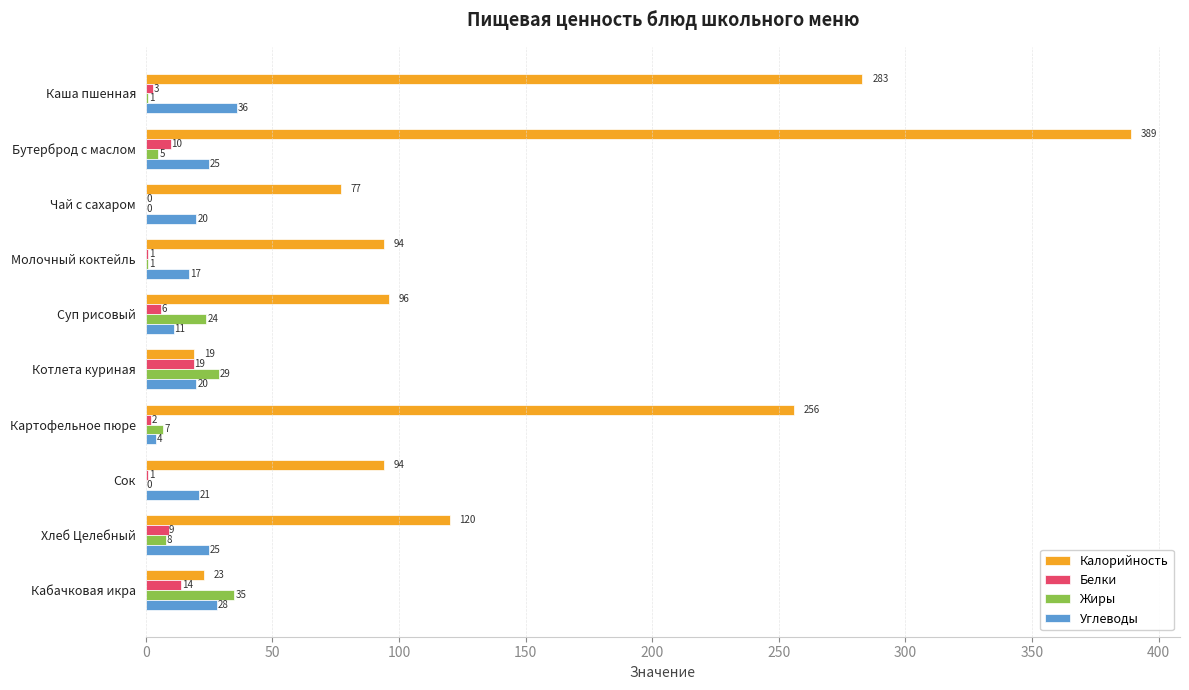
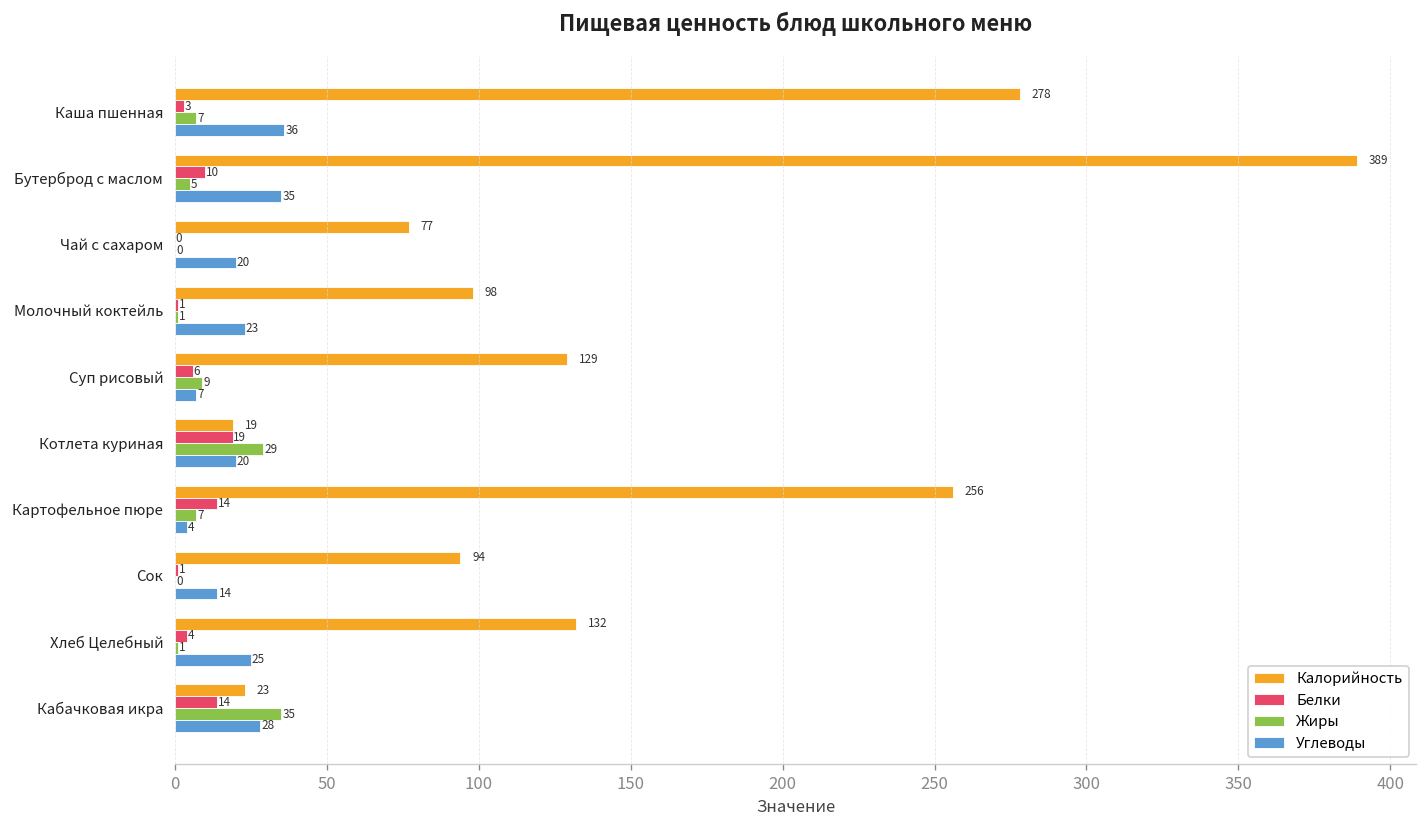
  {
    "Калорийность": {
-     "Каша пшенная": 283,
+     "Каша пшенная": 278,
      "Бутерброд с маслом": 389,
      "Чай с сахаром": 77,
-     "Молочный коктейль": 94,
-     "Суп рисовый": 96,
+     "Молочный коктейль": 98,
+     "Суп рисовый": 129,
      "Котлета куриная": 19,
      "Картофельное пюре": 256,
      "Сок": 94,
-     "Хлеб Целебный": 120,
+     "Хлеб Целебный": 132,
      "Кабачковая икра": 23
    },
    "Белки": {
      "Каша пшенная": 3,
      "Бутерброд с маслом": 10,
      "Чай с сахаром": 0,
      "Молочный коктейль": 1,
      "Суп рисовый": 6,
      "Котлета куриная": 19,
-     "Картофельное пюре": 2,
+     "Картофельное пюре": 14,
      "Сок": 1,
-     "Хлеб Целебный": 9,
+     "Хлеб Целебный": 4,
      "Кабачковая икра": 14
    },
    "Жиры": {
-     "Каша пшенная": 1,
+     "Каша пшенная": 7,
      "Бутерброд с маслом": 5,
      "Чай с сахаром": 0,
      "Молочный коктейль": 1,
-     "Суп рисовый": 24,
+     "Суп рисовый": 9,
      "Котлета куриная": 29,
      "Картофельное пюре": 7,
      "Сок": 0,
-     "Хлеб Целебный": 8,
+     "Хлеб Целебный": 1,
      "Кабачковая икра": 35
    },
    "Углеводы": {
      "Каша пшенная": 36,
-     "Бутерброд с маслом": 25,
+     "Бутерброд с маслом": 35,
      "Чай с сахаром": 20,
-     "Молочный коктейль": 17,
-     "Суп рисовый": 11,
+     "Молочный коктейль": 23,
+     "Суп рисовый": 7,
      "Котлета куриная": 20,
      "Картофельное пюре": 4,
-     "Сок": 21,
+     "Сок": 14,
      "Хлеб Целебный": 25,
      "Кабачковая икра": 28
    }
  }
